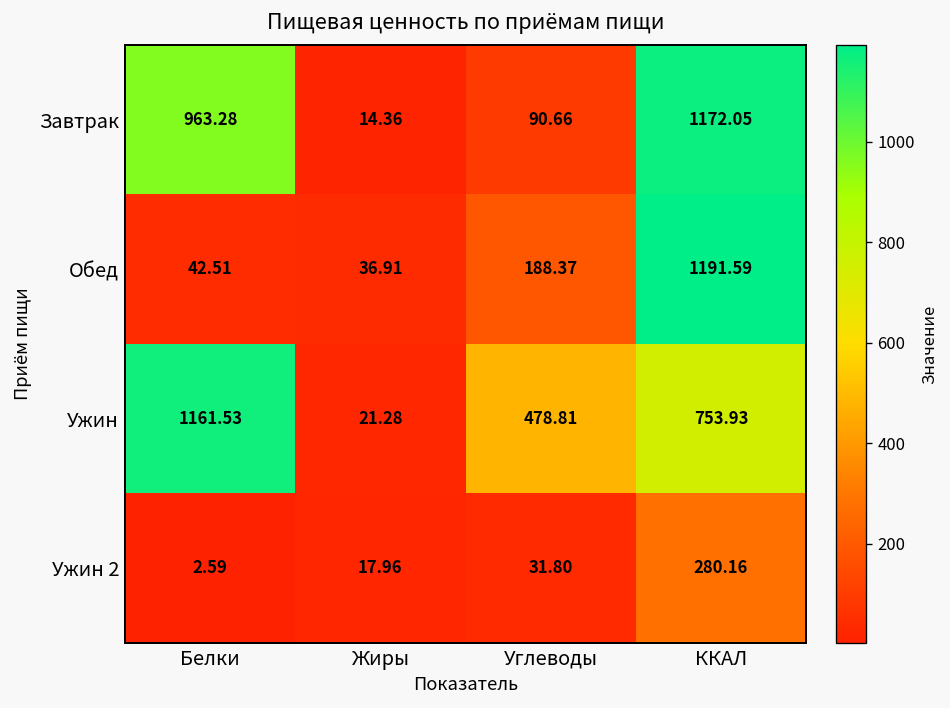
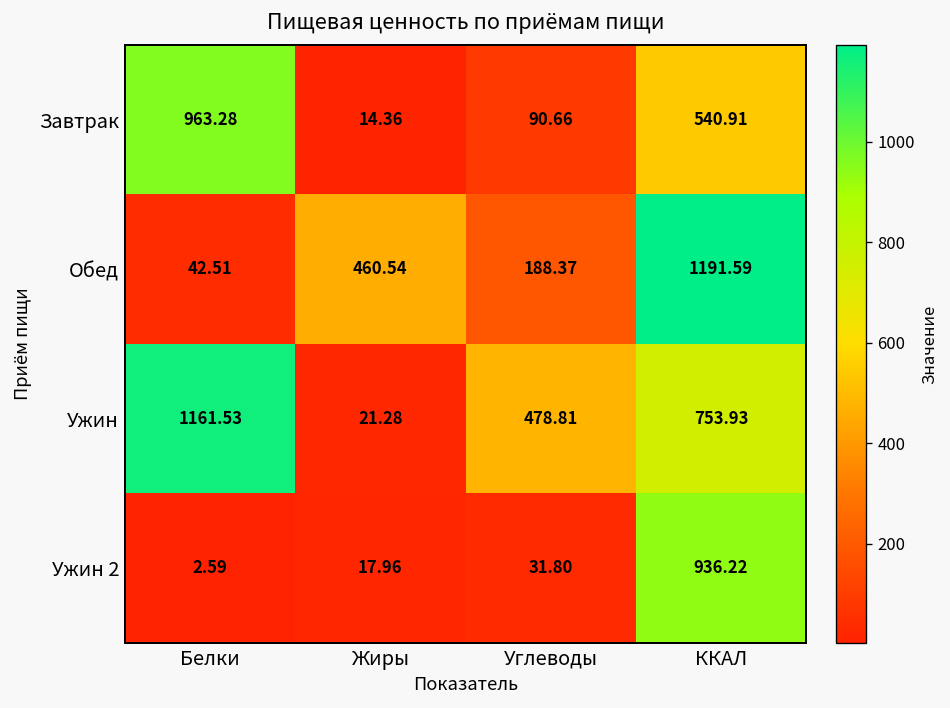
  {
    "Завтрак": {
      "Белки": 963.28,
      "Жиры": 14.36,
      "Углеводы": 90.66,
-     "ККАЛ": 1172.05
+     "ККАЛ": 540.91
    },
    "Обед": {
      "Белки": 42.51,
-     "Жиры": 36.91,
+     "Жиры": 460.54,
      "Углеводы": 188.37,
      "ККАЛ": 1191.59
    },
    "Ужин": {
      "Белки": 1161.53,
      "Жиры": 21.28,
      "Углеводы": 478.81,
      "ККАЛ": 753.93
    },
    "Ужин 2": {
      "Белки": 2.59,
      "Жиры": 17.96,
      "Углеводы": 31.80,
-     "ККАЛ": 280.16
+     "ККАЛ": 936.22
    }
  }
